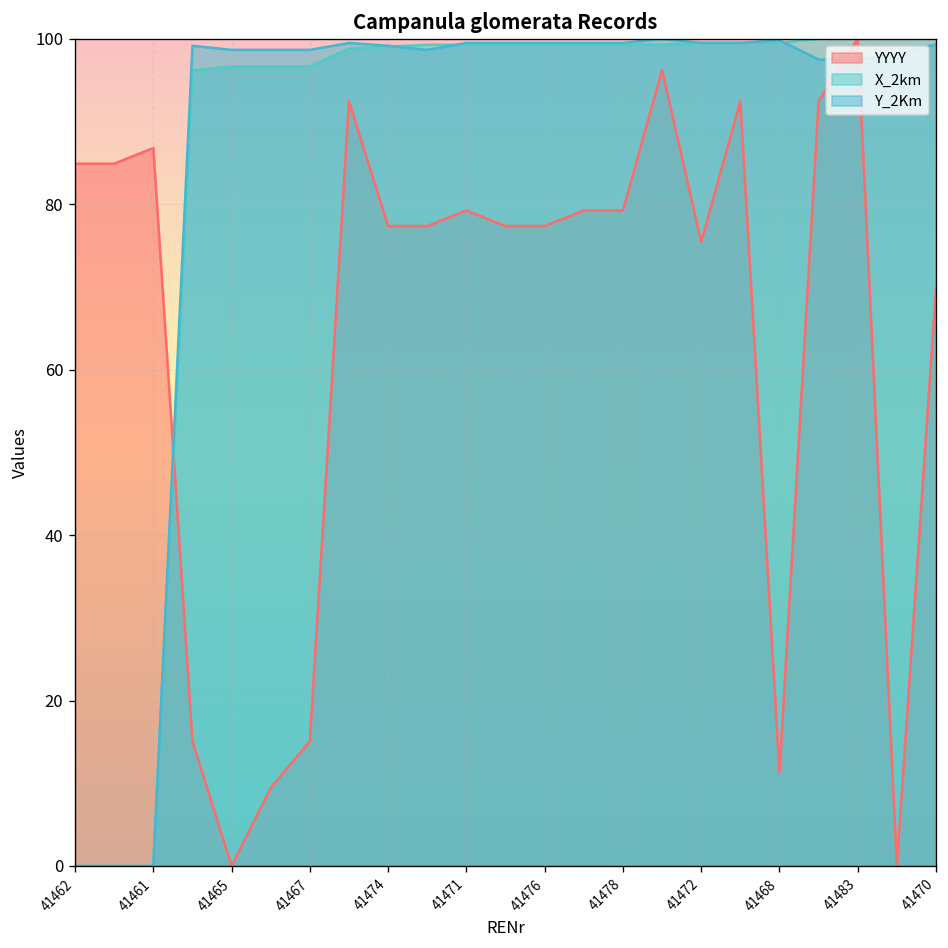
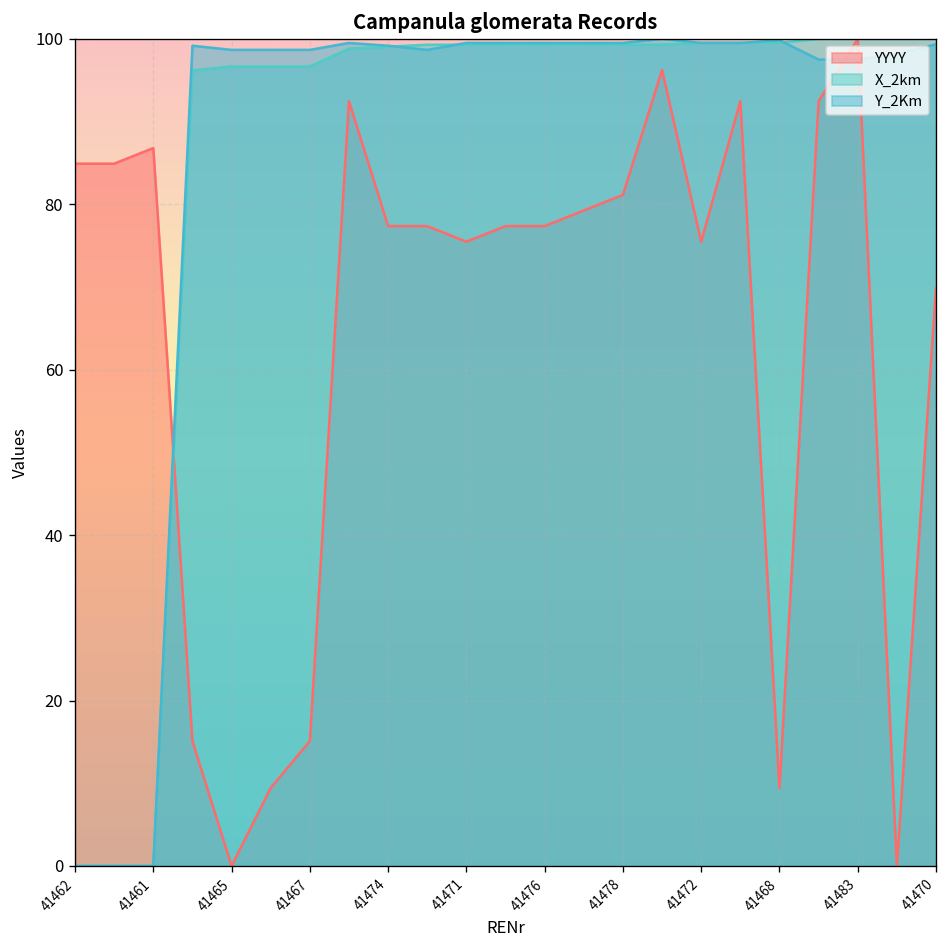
  {
    "YYYY": {
      "41462": 85,
      "41461": 87,
      "41465": 0,
      "41467": 15,
      "41474": 77,
-     "41471": 79,
+     "41471": 75,
      "41476": 77,
-     "41478": 79,
+     "41478": 81,
      "41472": 75,
-     "41468": 11,
+     "41468": 9,
      "41470": 70
    }
  }
